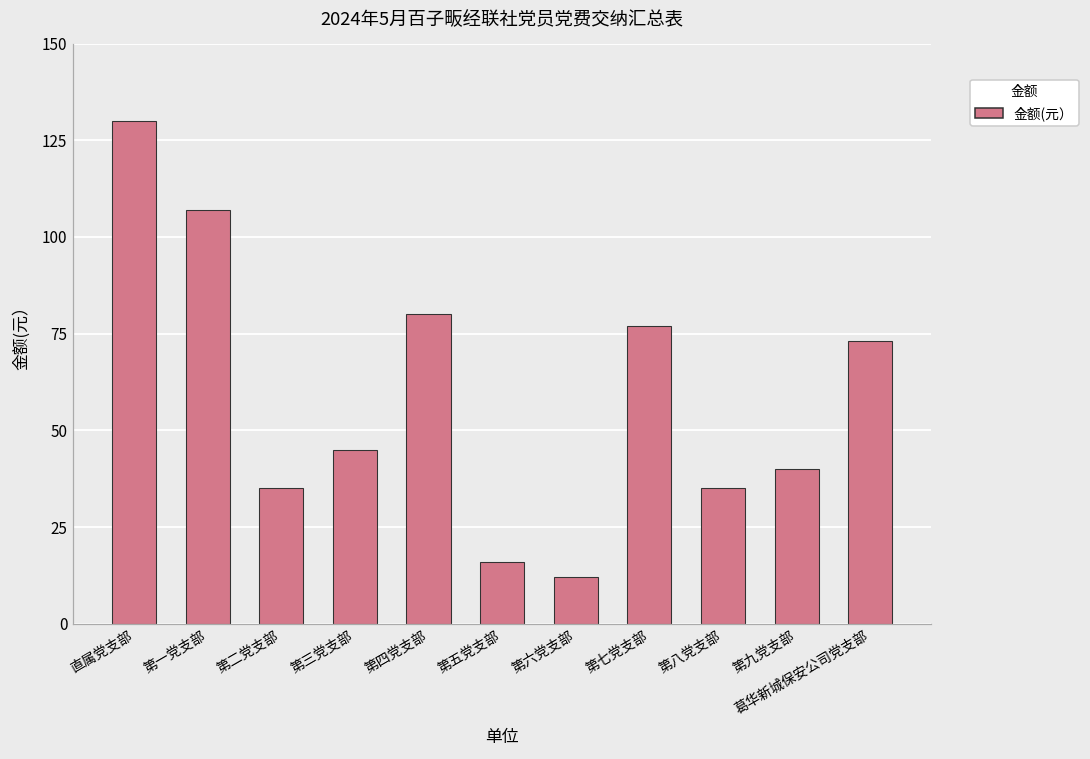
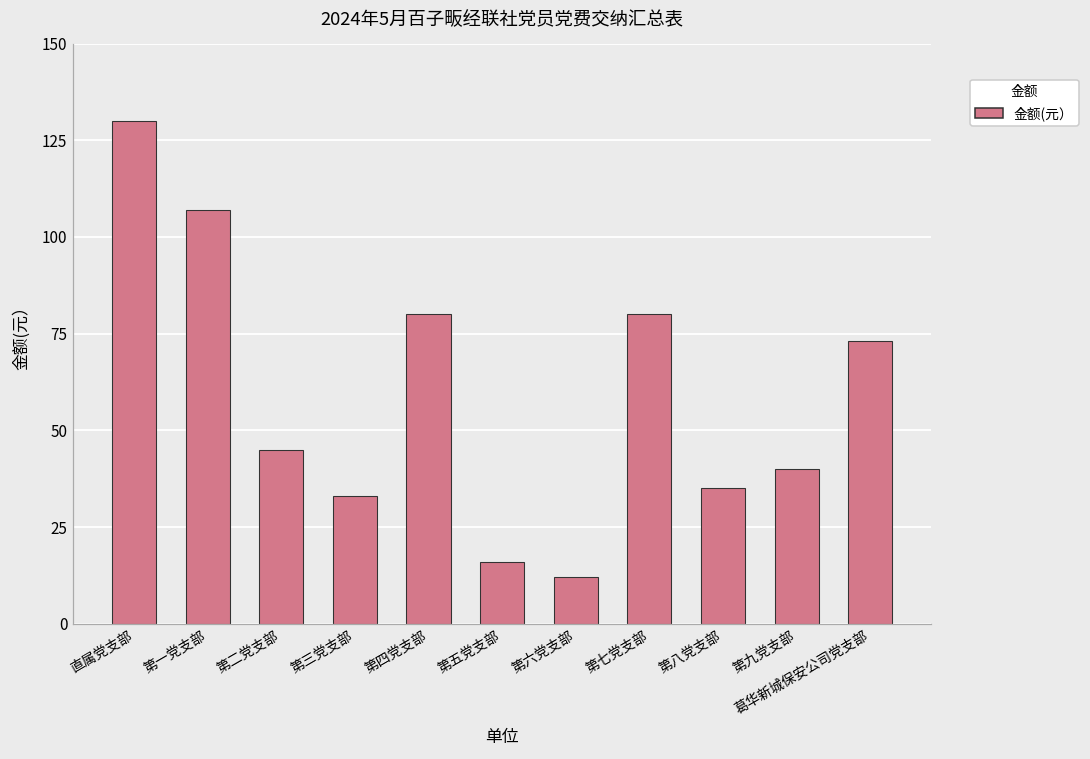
  {
    "直属党支部": 130,
    "第一党支部": 107,
-   "第二党支部": 35,
-   "第三党支部": 45,
+   "第二党支部": 45,
+   "第三党支部": 33,
    "第四党支部": 80,
    "第五党支部": 16,
    "第六党支部": 12,
-   "第七党支部": 77,
+   "第七党支部": 80,
    "第八党支部": 35,
    "第九党支部": 40,
    "葛华新城保安公司党支部": 73
  }
